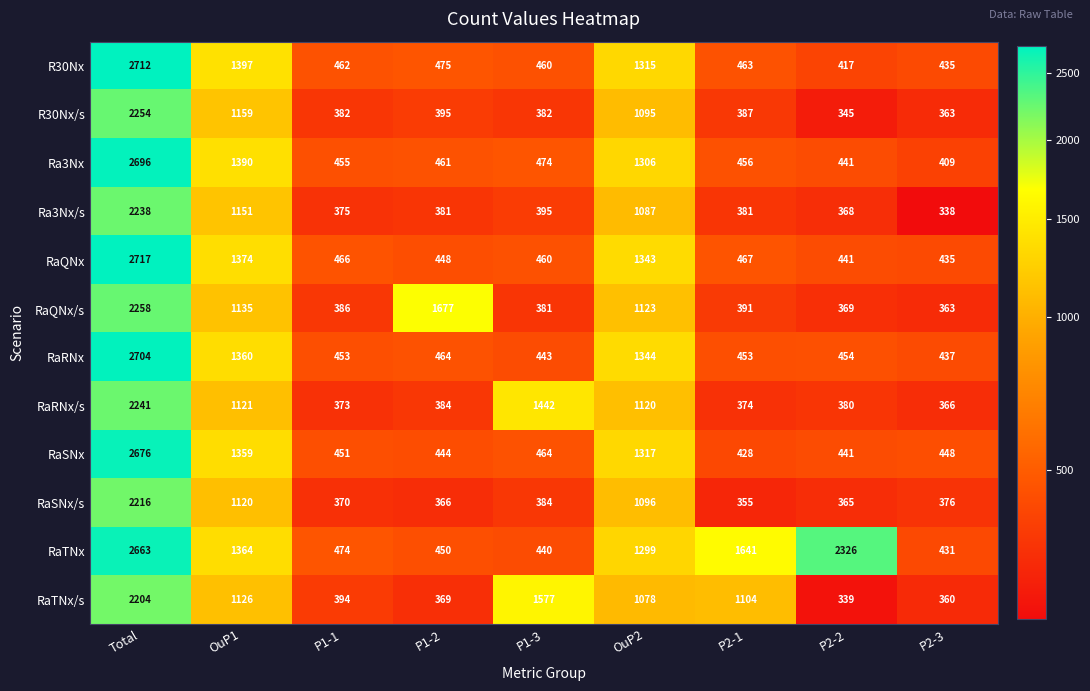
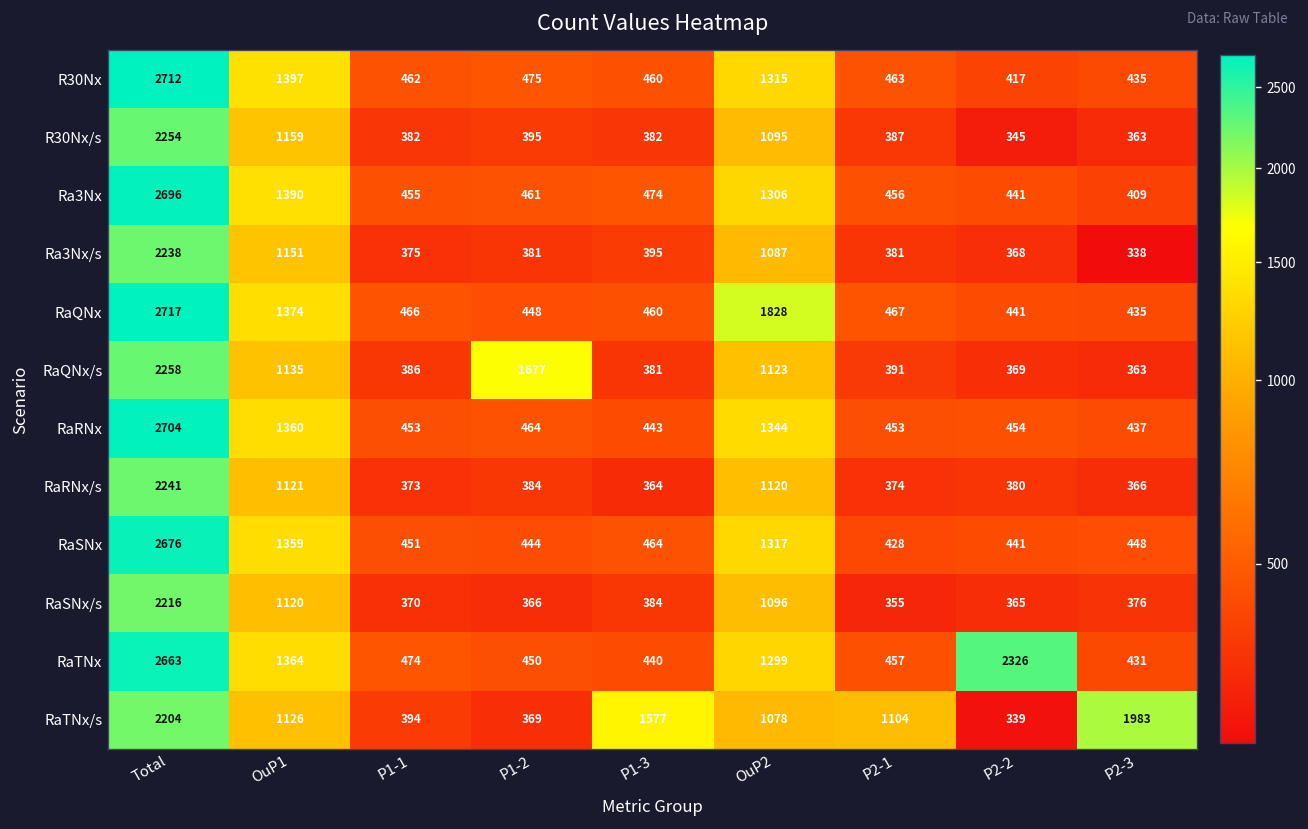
  {
    "R30Nx": {
      "Total": 2712,
      "OuP1": 1397,
      "P1-1": 462,
      "P1-2": 475,
      "P1-3": 460,
      "OuP2": 1315,
      "P2-1": 463,
      "P2-2": 417,
      "P2-3": 435
    },
    "R30Nx/s": {
      "Total": 2254,
      "OuP1": 1159,
      "P1-1": 382,
      "P1-2": 395,
      "P1-3": 382,
      "OuP2": 1095,
      "P2-1": 387,
      "P2-2": 345,
      "P2-3": 363
    },
    "Ra3Nx": {
      "Total": 2696,
      "OuP1": 1390,
      "P1-1": 455,
      "P1-2": 461,
      "P1-3": 474,
      "OuP2": 1306,
      "P2-1": 456,
      "P2-2": 441,
      "P2-3": 409
    },
    "Ra3Nx/s": {
      "Total": 2238,
      "OuP1": 1151,
      "P1-1": 375,
      "P1-2": 381,
      "P1-3": 395,
      "OuP2": 1087,
      "P2-1": 381,
      "P2-2": 368,
      "P2-3": 338
    },
    "RaQNx": {
      "Total": 2717,
      "OuP1": 1374,
      "P1-1": 466,
      "P1-2": 448,
      "P1-3": 460,
-     "OuP2": 1343,
+     "OuP2": 1828,
      "P2-1": 467,
      "P2-2": 441,
      "P2-3": 435
    },
    "RaQNx/s": {
      "Total": 2258,
      "OuP1": 1135,
      "P1-1": 386,
      "P1-2": 1677,
      "P1-3": 381,
      "OuP2": 1123,
      "P2-1": 391,
      "P2-2": 369,
      "P2-3": 363
    },
    "RaRNx": {
      "Total": 2704,
      "OuP1": 1360,
      "P1-1": 453,
      "P1-2": 464,
      "P1-3": 443,
      "OuP2": 1344,
      "P2-1": 453,
      "P2-2": 454,
      "P2-3": 437
    },
    "RaRNx/s": {
      "Total": 2241,
      "OuP1": 1121,
      "P1-1": 373,
      "P1-2": 384,
-     "P1-3": 1442,
+     "P1-3": 364,
      "OuP2": 1120,
      "P2-1": 374,
      "P2-2": 380,
      "P2-3": 366
    },
    "RaSNx": {
      "Total": 2676,
      "OuP1": 1359,
      "P1-1": 451,
      "P1-2": 444,
      "P1-3": 464,
      "OuP2": 1317,
      "P2-1": 428,
      "P2-2": 441,
      "P2-3": 448
    },
    "RaSNx/s": {
      "Total": 2216,
      "OuP1": 1120,
      "P1-1": 370,
      "P1-2": 366,
      "P1-3": 384,
      "OuP2": 1096,
      "P2-1": 355,
      "P2-2": 365,
      "P2-3": 376
    },
    "RaTNx": {
      "Total": 2663,
      "OuP1": 1364,
      "P1-1": 474,
      "P1-2": 450,
      "P1-3": 440,
      "OuP2": 1299,
-     "P2-1": 1641,
+     "P2-1": 457,
      "P2-2": 2326,
      "P2-3": 431
    },
    "RaTNx/s": {
      "Total": 2204,
      "OuP1": 1126,
      "P1-1": 394,
      "P1-2": 369,
      "P1-3": 1577,
      "OuP2": 1078,
      "P2-1": 1104,
      "P2-2": 339,
-     "P2-3": 360
+     "P2-3": 1983
    }
  }
